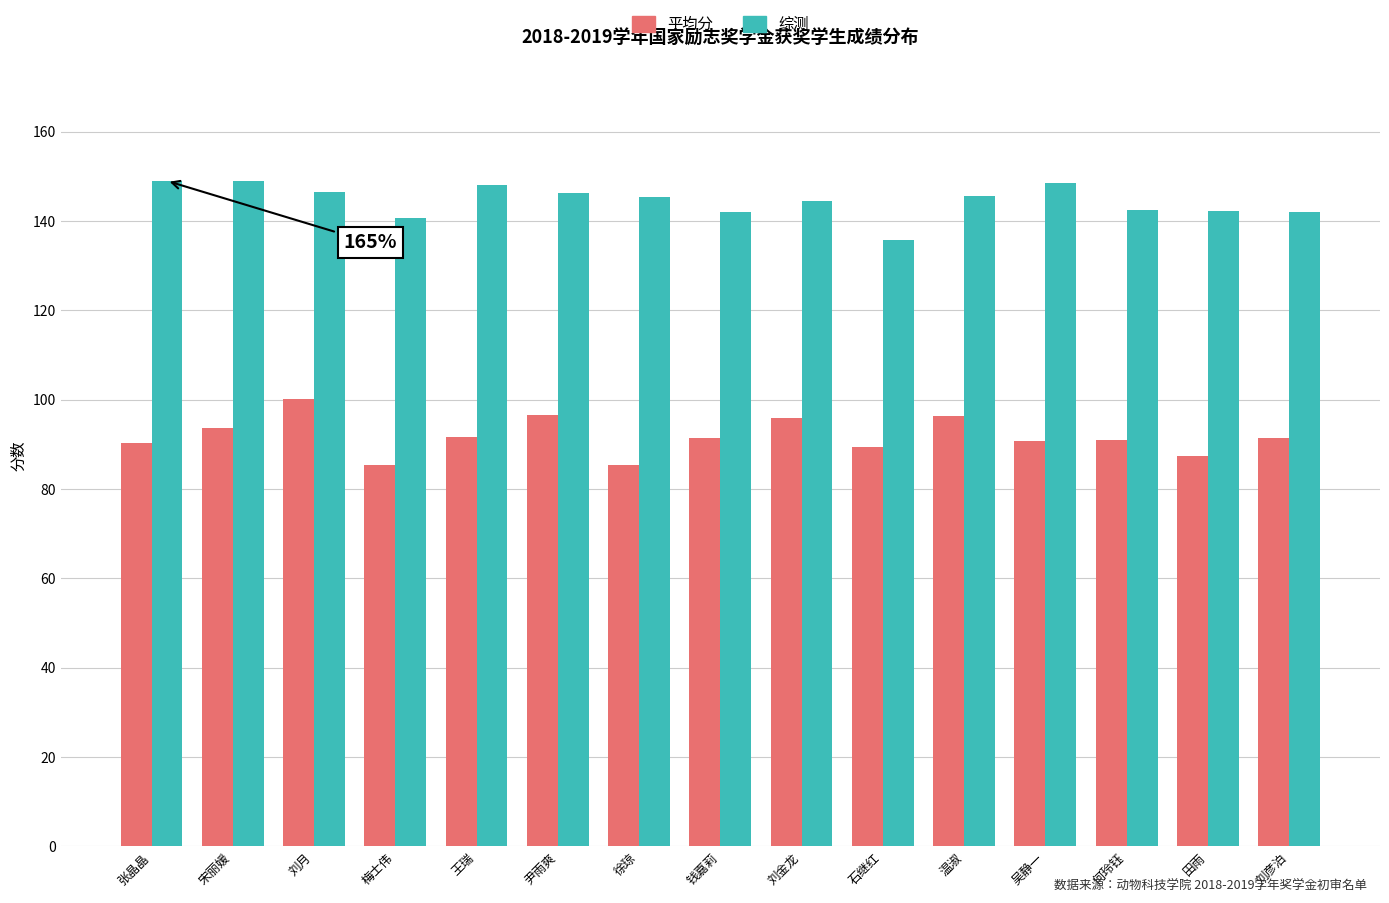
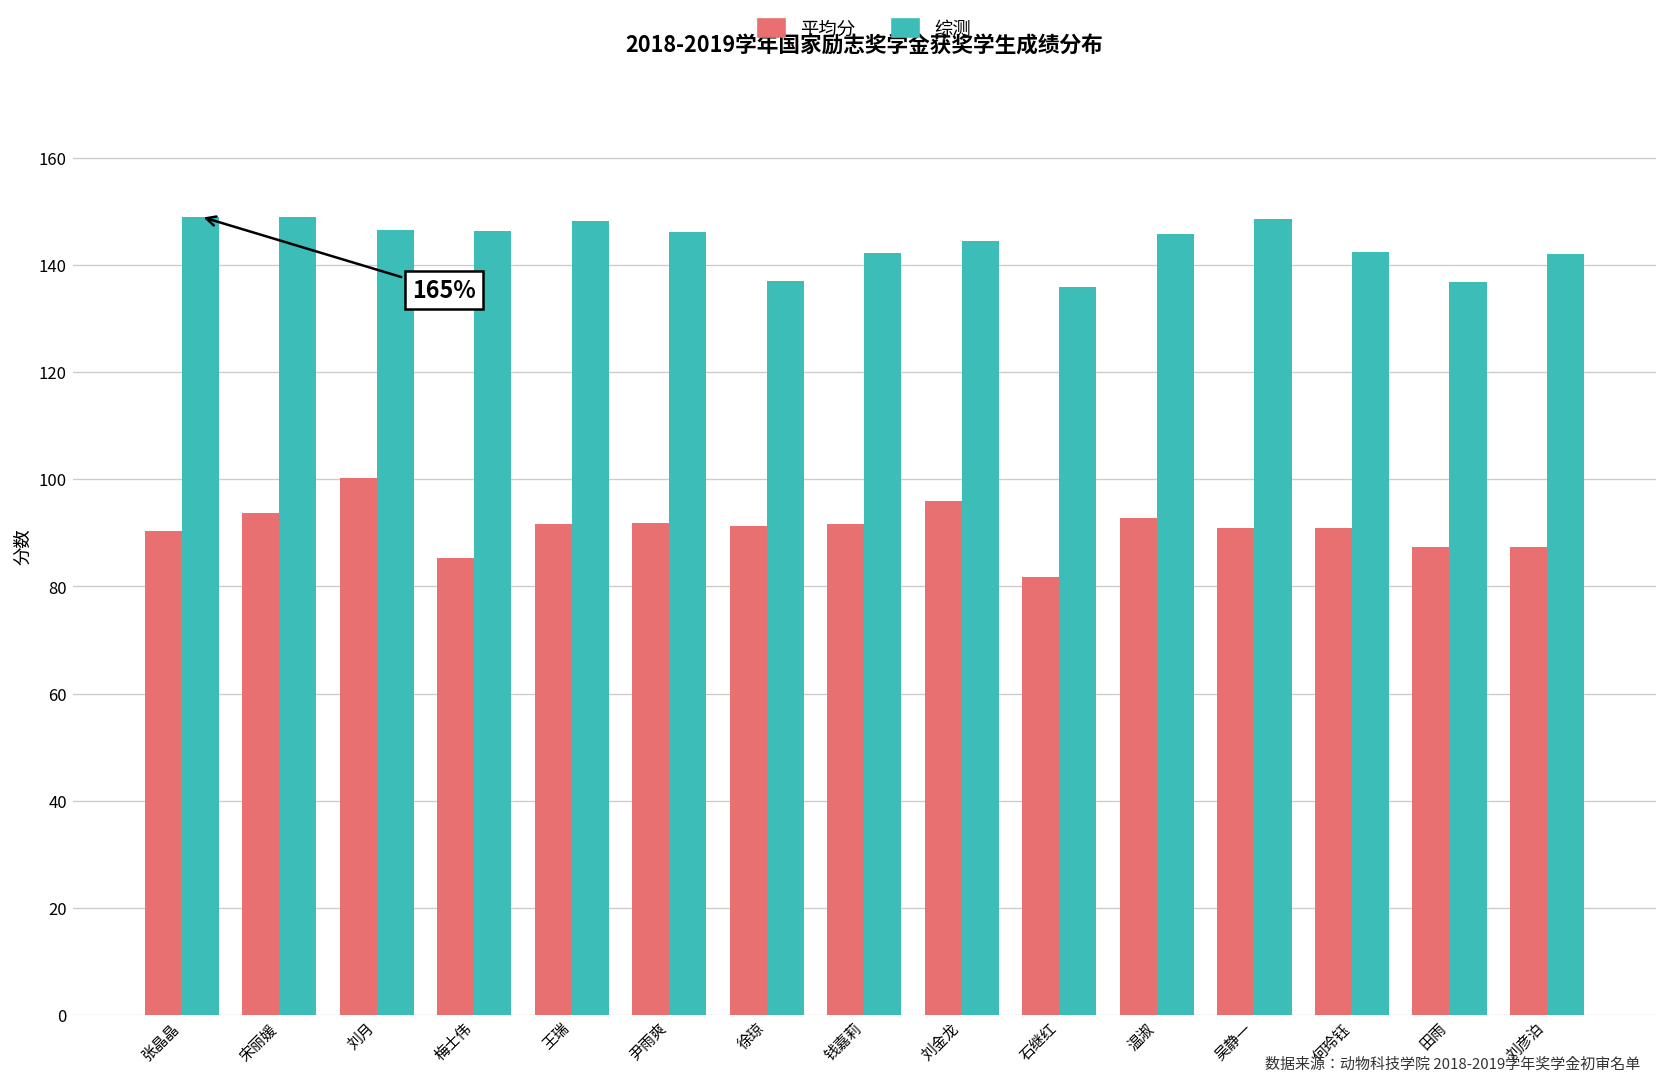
  {
    "平均分": {
      "张晶晶": 90,
      "宋丽媛": 94,
      "刘月": 100,
      "梅士伟": 85,
      "王瑞": 92,
-     "尹雨爽": 97,
-     "徐琼": 85,
+     "尹雨爽": 92,
+     "徐琼": 91,
      "钱嘉莉": 92,
      "刘金龙": 96,
-     "石继红": 89,
-     "温淑": 96,
+     "石继红": 82,
+     "温淑": 93,
      "吴静一": 91,
      "何玲钰": 91,
      "田雨": 87,
-     "刘彦泊": 92
+     "刘彦泊": 87
    },
    "综测": {
      "张晶晶": 149,
-     "梅士伟": 141,
+     "梅士伟": 146,
      "王瑞": 148,
      "尹雨爽": 146,
-     "徐琼": 145,
+     "徐琼": 137,
      "钱嘉莉": 142,
      "刘金龙": 144,
      "石继红": 136,
      "温淑": 146,
      "吴静一": 149,
      "何玲钰": 142,
-     "田雨": 142,
+     "田雨": 137,
      "刘彦泊": 142
    }
  }
